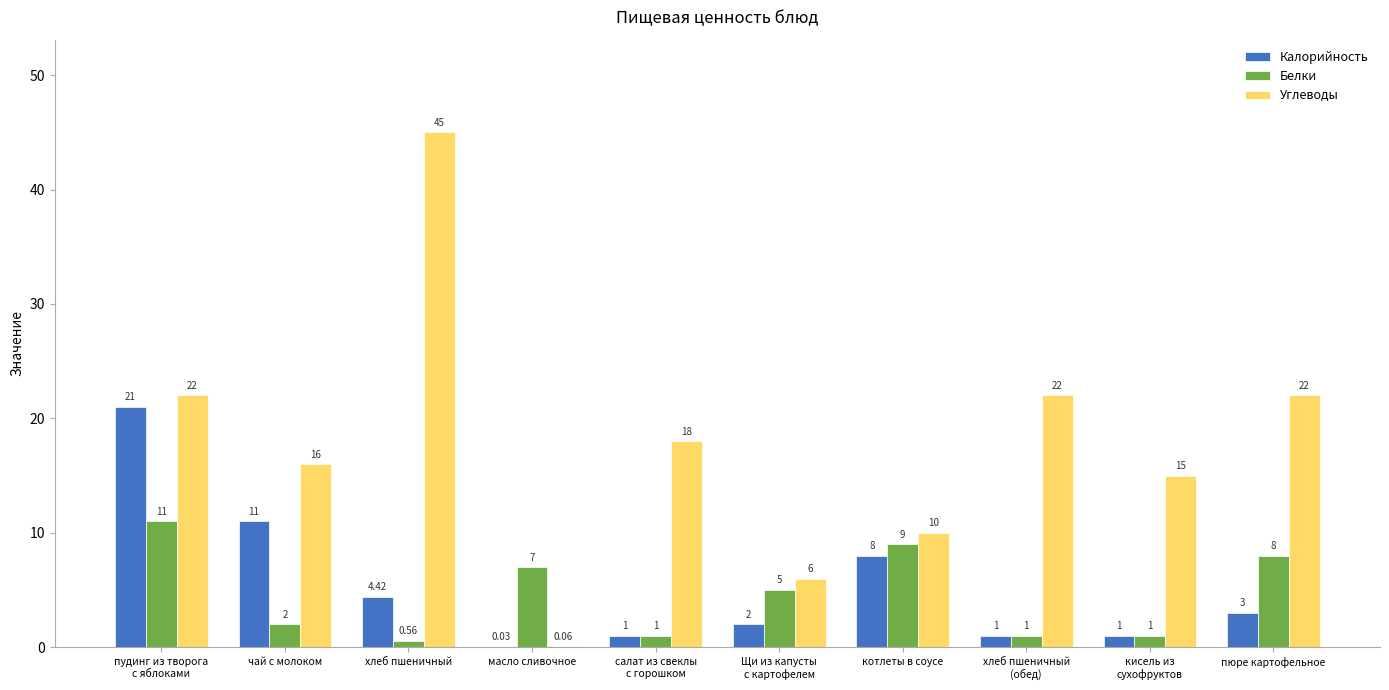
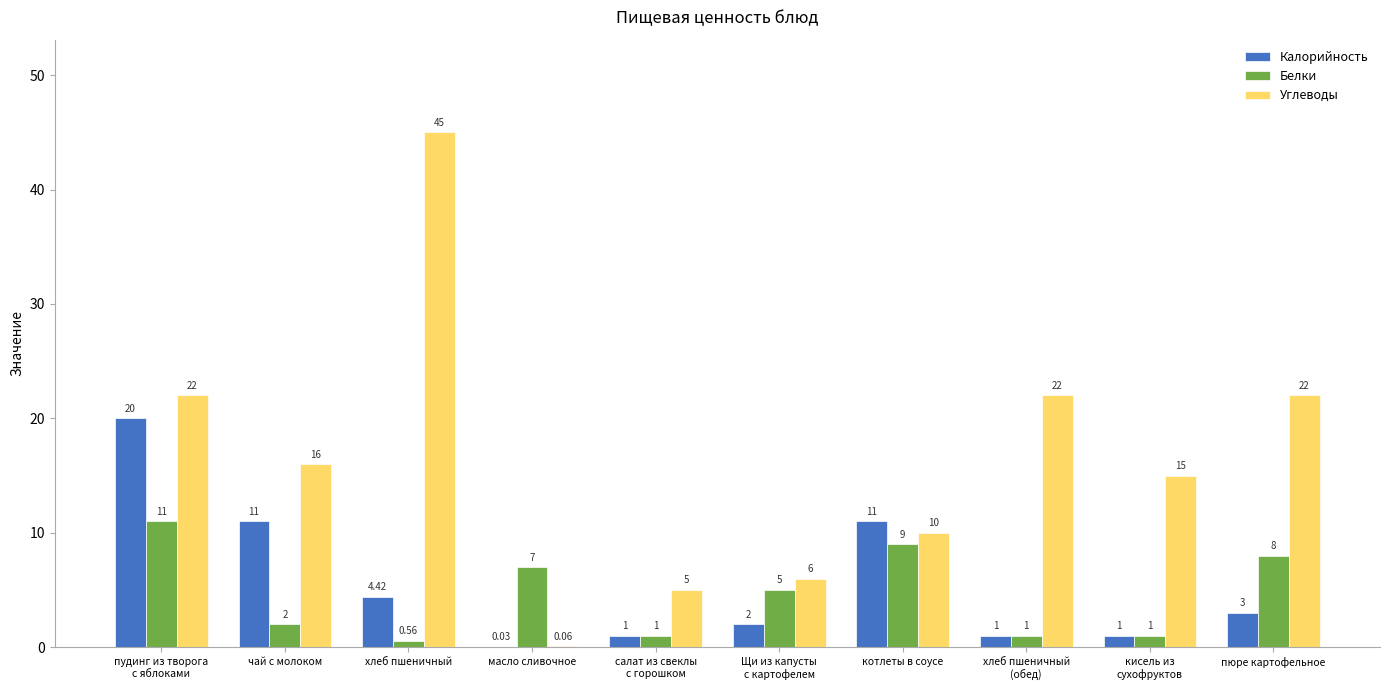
  {
    "Калорийность": {
-     "пудинг из творога с яблоками": 21,
+     "пудинг из творога с яблоками": 20,
      "чай с молоком": 11,
      "хлеб пшеничный": 4.42,
      "масло сливочное": 0.03,
      "салат из свеклы с горошком": 1,
      "Щи из капусты с картофелем": 2,
-     "котлеты в соусе": 8,
+     "котлеты в соусе": 11,
      "хлеб пшеничный (обед)": 1,
      "кисель из сухофруктов": 1,
      "пюре картофельное": 3
    },
    "Белки": {
      "пудинг из творога с яблоками": 11,
      "чай с молоком": 2,
      "хлеб пшеничный": 0.56,
      "масло сливочное": 7,
      "салат из свеклы с горошком": 1,
      "Щи из капусты с картофелем": 5,
      "котлеты в соусе": 9,
      "хлеб пшеничный (обед)": 1,
      "кисель из сухофруктов": 1,
      "пюре картофельное": 8
    },
    "Углеводы": {
      "пудинг из творога с яблоками": 22,
      "чай с молоком": 16,
      "хлеб пшеничный": 45,
      "масло сливочное": 0.06,
-     "салат из свеклы с горошком": 18,
+     "салат из свеклы с горошком": 5,
      "Щи из капусты с картофелем": 6,
      "котлеты в соусе": 10,
      "хлеб пшеничный (обед)": 22,
      "кисель из сухофруктов": 15,
      "пюре картофельное": 22
    }
  }
